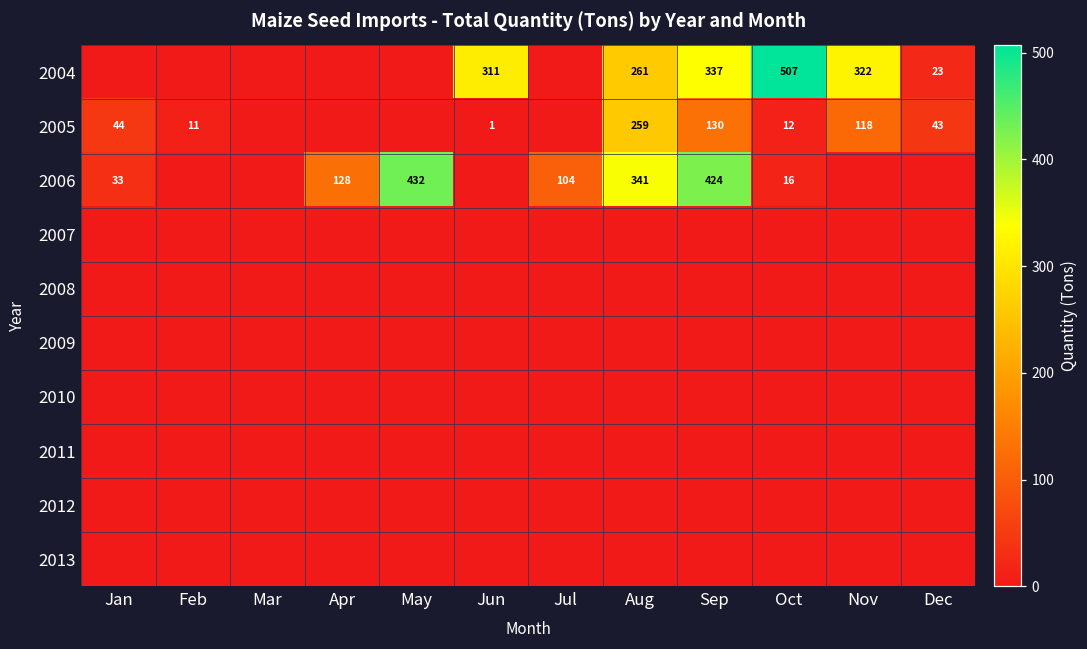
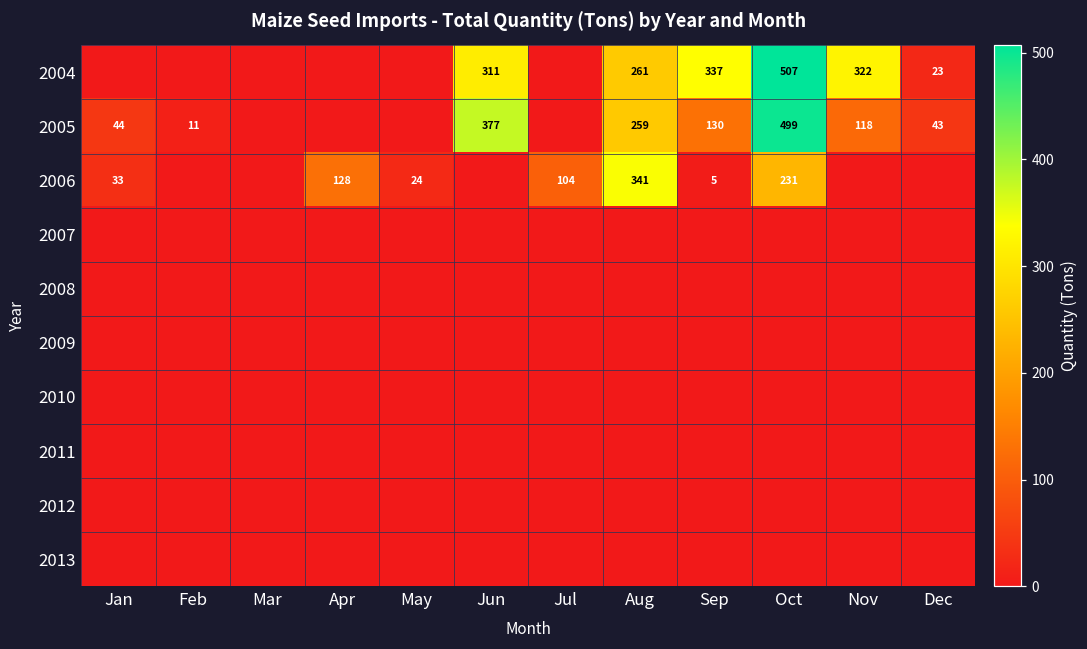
  {
    "2004": {
      "Jun": 311,
      "Aug": 261,
      "Sep": 337,
      "Oct": 507,
      "Nov": 322,
      "Dec": 23
    },
    "2005": {
      "Jan": 44,
      "Feb": 11,
-     "Jun": 1,
+     "Jun": 377,
      "Aug": 259,
      "Sep": 130,
-     "Oct": 12,
+     "Oct": 499,
      "Nov": 118,
      "Dec": 43
    },
    "2006": {
      "Jan": 33,
      "Apr": 128,
-     "May": 432,
+     "May": 24,
      "Jul": 104,
      "Aug": 341,
-     "Sep": 424,
-     "Oct": 16
+     "Sep": 5,
+     "Oct": 231
    }
  }
